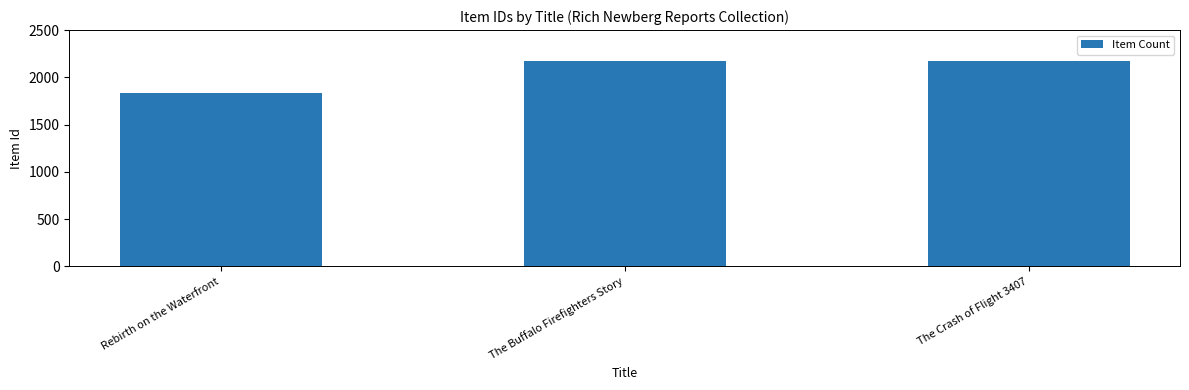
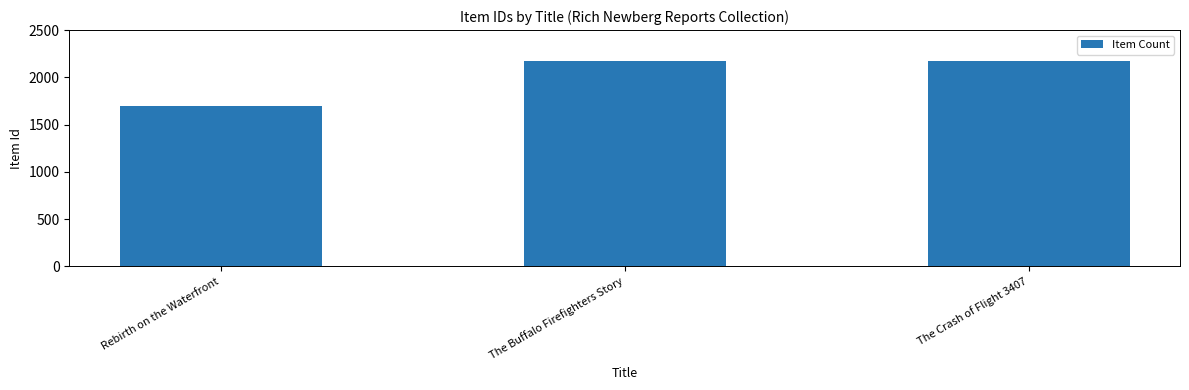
  {
-   "Rebirth on the Waterfront": 1800,
+   "Rebirth on the Waterfront": 1700,
    "The Buffalo Firefighters Story": 2200,
    "The Crash of Flight 3407": 2200
  }
